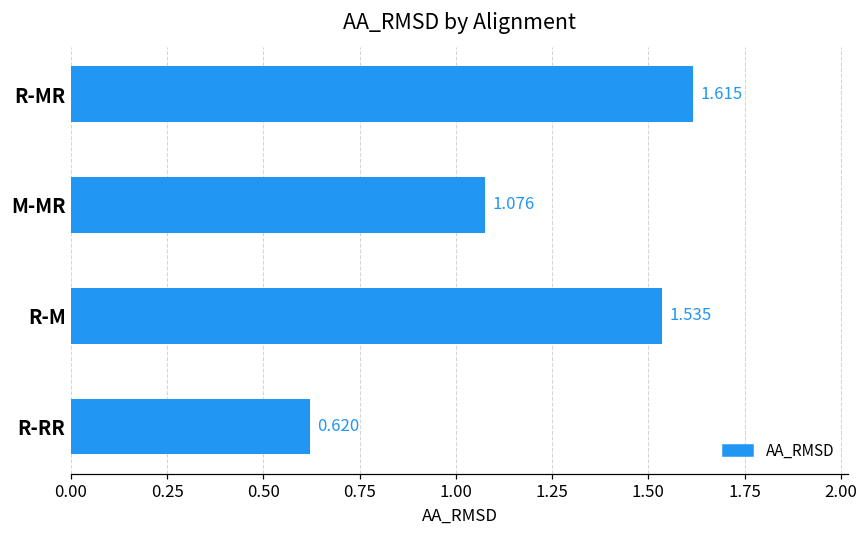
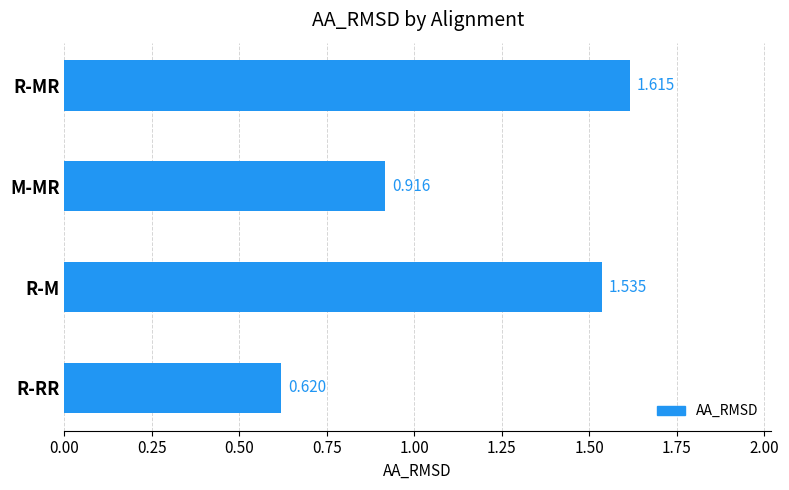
  {
    "R-MR": 1.615,
-   "M-MR": 1.076,
+   "M-MR": 0.916,
    "R-M": 1.535,
    "R-RR": 0.620
  }
